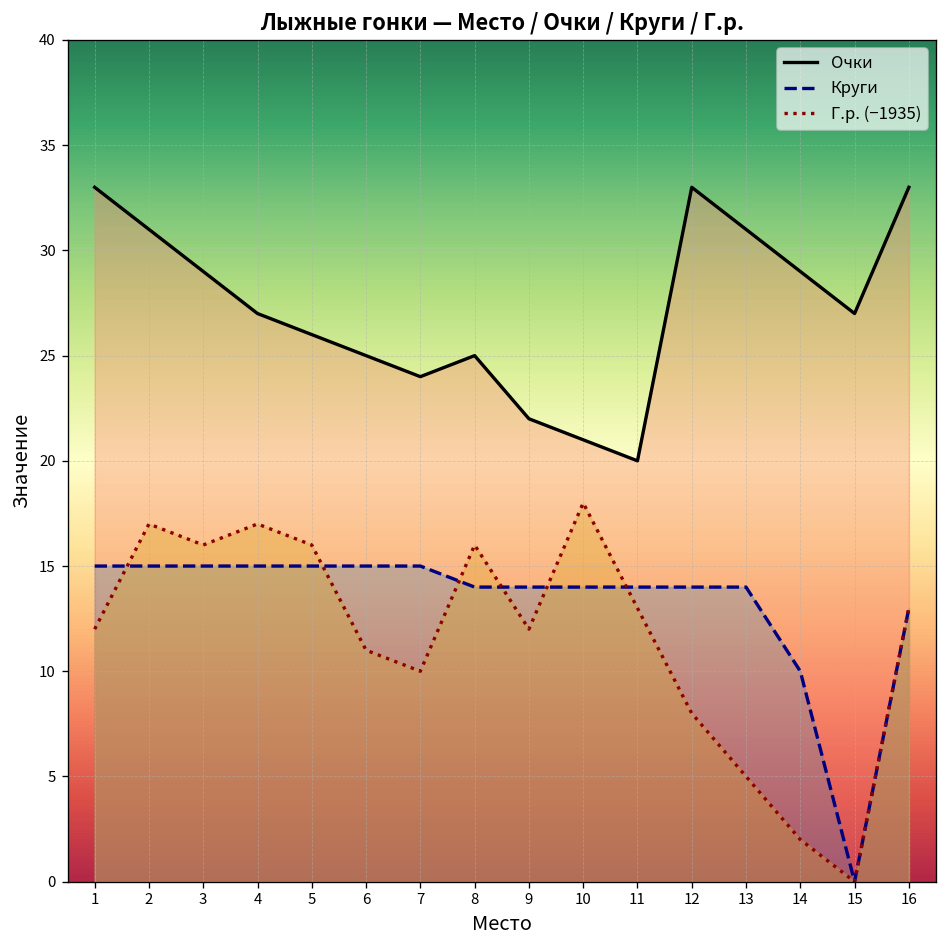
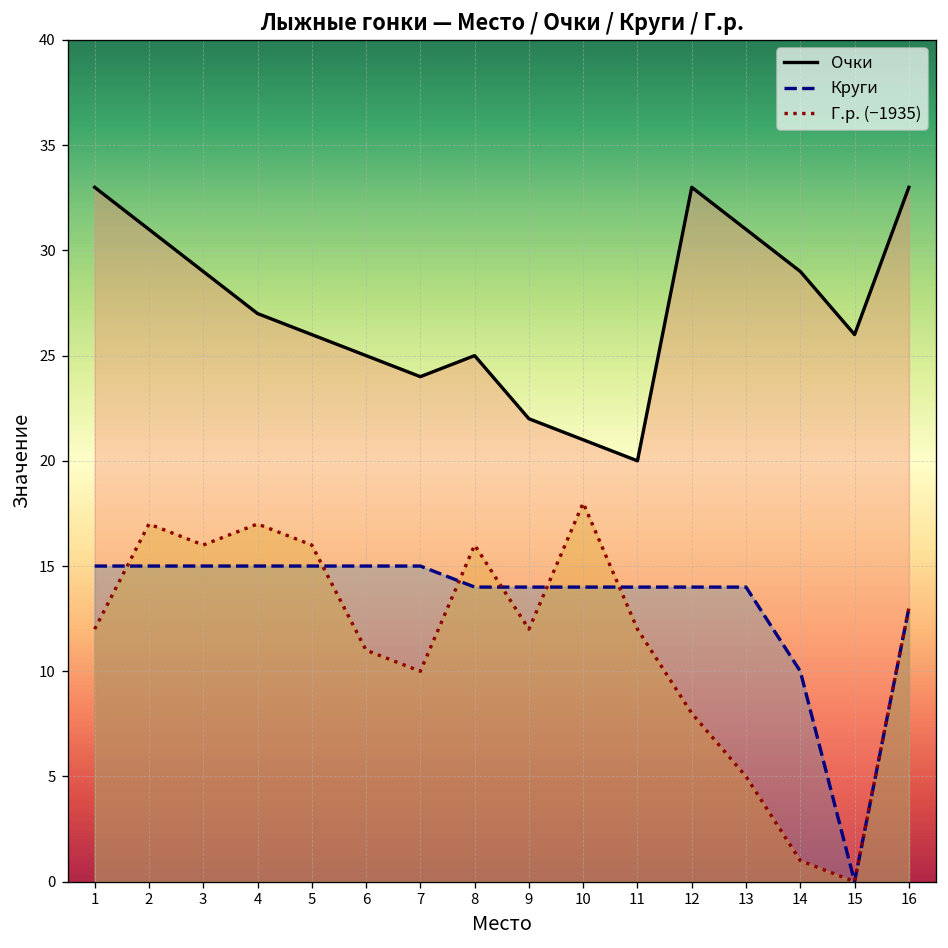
  {
    "Очки": {
      "1": 33,
      "2": 31,
      "3": 29,
      "4": 27,
      "5": 26,
      "6": 25,
      "7": 24,
      "8": 25,
      "9": 22,
      "10": 21,
      "11": 20,
      "12": 33,
      "13": 31,
      "14": 29,
-     "15": 27,
+     "15": 26,
      "16": 33
    },
    "Круги": {
      "1": 15.0,
      "2": 15.0,
      "3": 15.0,
      "4": 15.0,
      "5": 15.0,
      "6": 15.0,
      "7": 15.0,
      "8": 14.0,
      "9": 14.0,
      "10": 14.0,
      "11": 14.0,
      "12": 14.0,
      "13": 14.0,
      "14": 10.0
    },
    "Г.р. (−1935)": {
      "1": 12.0,
      "2": 17.0,
      "3": 16.0,
      "4": 17.0,
      "5": 16.0,
      "6": 11.0,
      "7": 10.0,
      "8": 16.0,
      "9": 12.0,
      "10": 18.0,
-     "11": 13.0,
+     "11": 12.0,
      "12": 8.0,
      "13": 5.0,
-     "14": 2.0
+     "14": 1.0
    }
  }
